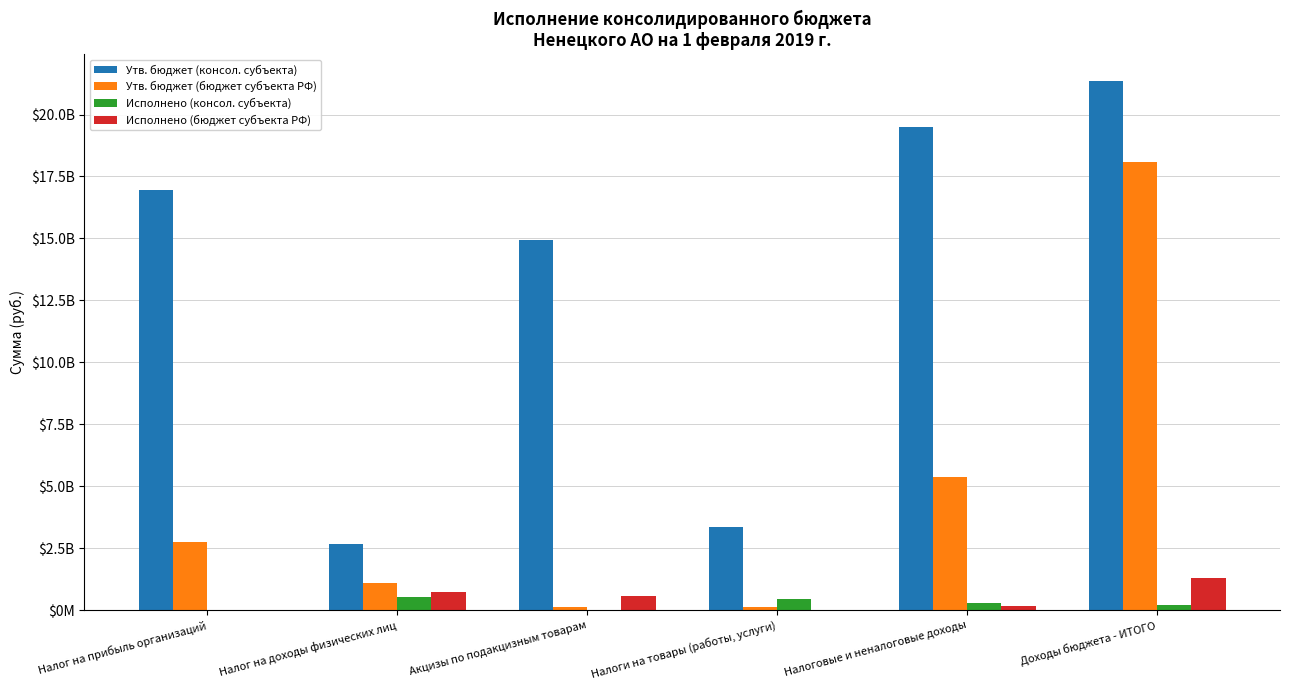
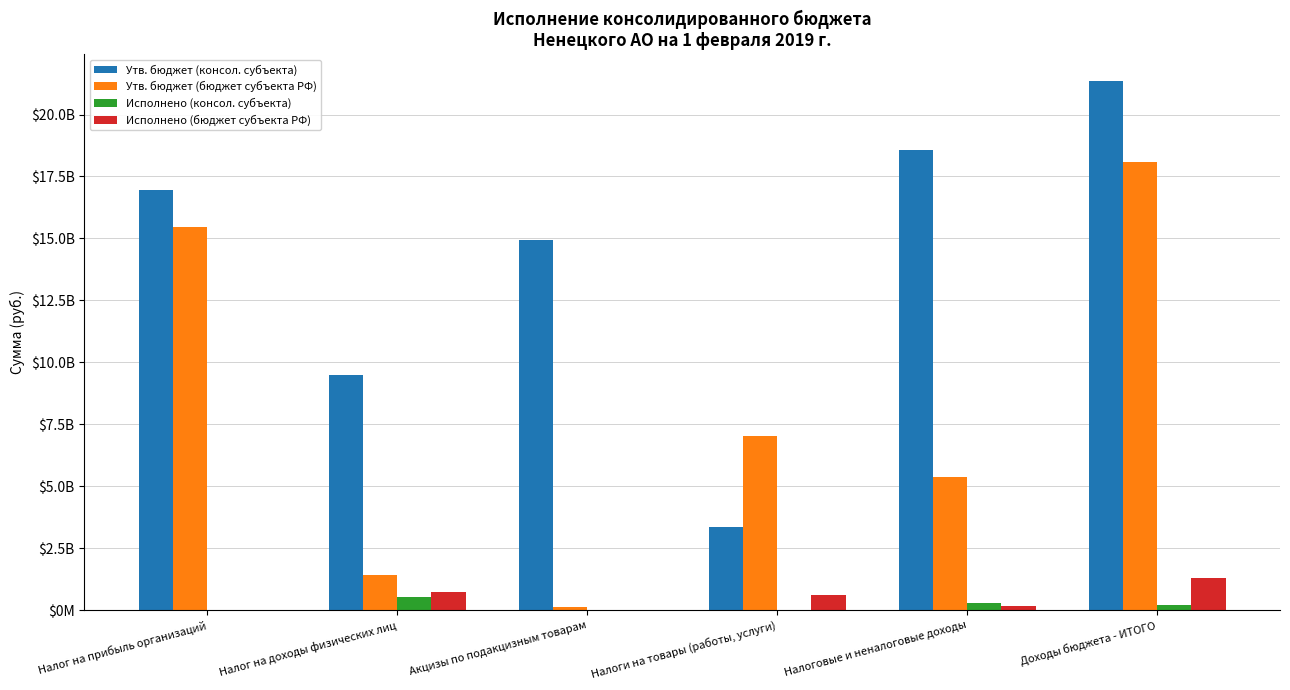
  {
    "Утв. бюджет (консол. субъекта)": {
      "Налог на прибыль организаций": "$17000000000",
-     "Налог на доходы физических лиц": "$2700000000",
+     "Налог на доходы физических лиц": "$9500000000",
      "Акцизы по подакцизным товарам": "$14900000000",
      "Налоги на товары (работы, услуги)": "$3300000000",
-     "Налоговые и неналоговые доходы": "$19500000000",
+     "Налоговые и неналоговые доходы": "$18600000000",
      "Доходы бюджета - ИТОГО": "$21400000000"
    },
    "Утв. бюджет (бюджет субъекта РФ)": {
-     "Налог на прибыль организаций": "$2800000000",
-     "Налог на доходы физических лиц": "$1100000000",
+     "Налог на прибыль организаций": "$15500000000",
+     "Налог на доходы физических лиц": "$1400000000",
      "Акцизы по подакцизным товарам": "$100000000",
-     "Налоги на товары (работы, услуги)": "$100000000",
+     "Налоги на товары (работы, услуги)": "$7000000000",
      "Налоговые и неналоговые доходы": "$5400000000",
      "Доходы бюджета - ИТОГО": "$18100000000"
    },
    "Исполнено (консол. субъекта)": {
      "Налог на доходы физических лиц": "$500000000",
-     "Налоги на товары (работы, услуги)": "$500000000",
+     "Налоги на товары (работы, услуги)": "$0",
      "Налоговые и неналоговые доходы": "$300000000",
      "Доходы бюджета - ИТОГО": "$200000000"
    },
    "Исполнено (бюджет субъекта РФ)": {
      "Налог на доходы физических лиц": "$700000000",
-     "Акцизы по подакцизным товарам": "$600000000",
-     "Налоги на товары (работы, услуги)": "$0",
+     "Акцизы по подакцизным товарам": "$0",
+     "Налоги на товары (работы, услуги)": "$600000000",
      "Налоговые и неналоговые доходы": "$200000000",
      "Доходы бюджета - ИТОГО": "$1300000000"
    }
  }
